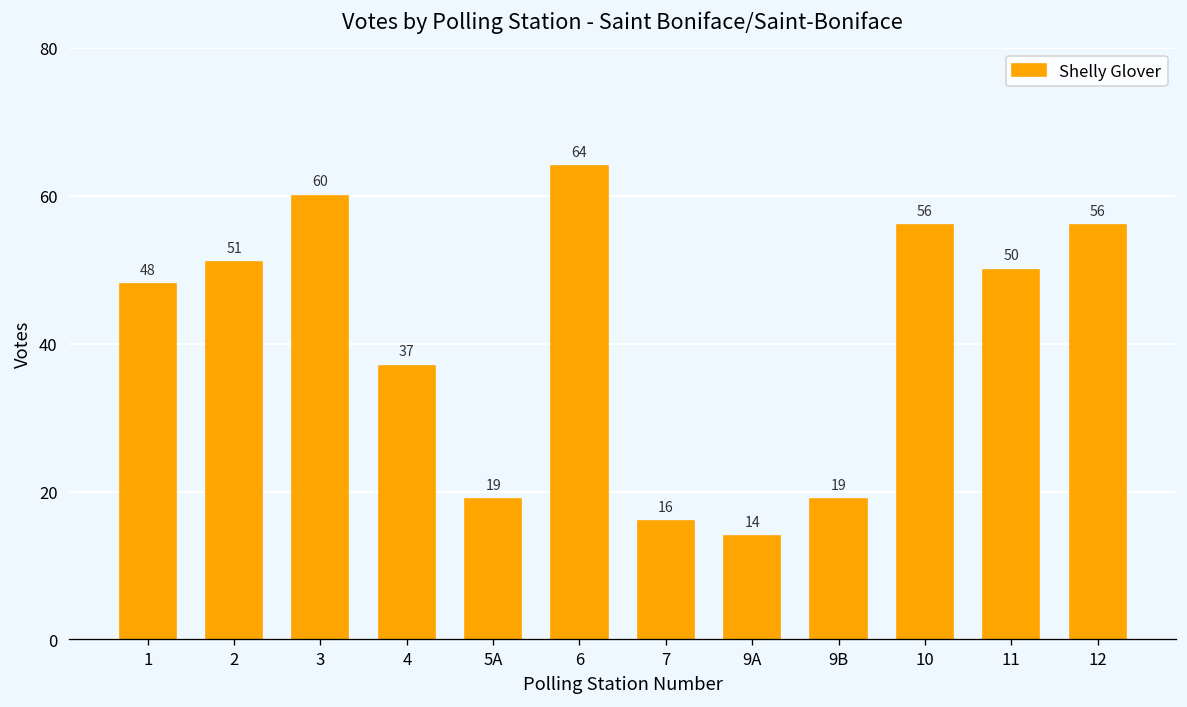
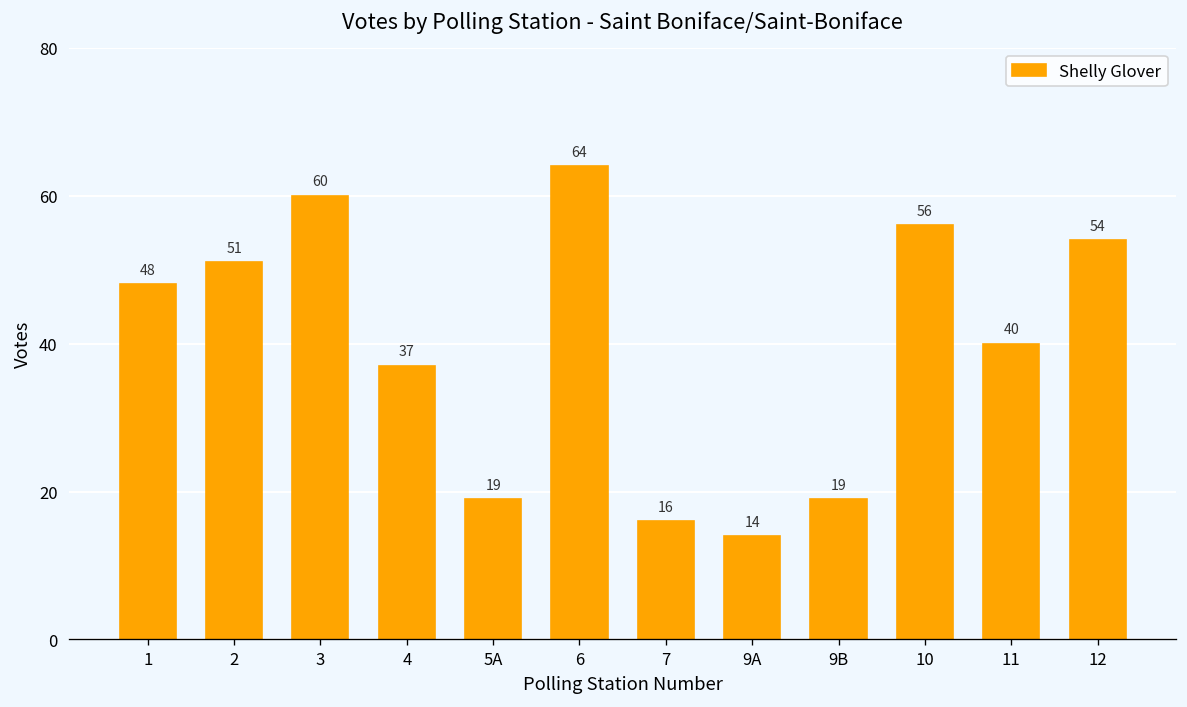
  {
    "1": 48,
    "2": 51,
    "3": 60,
    "4": 37,
    "5A": 19,
    "6": 64,
    "7": 16,
    "9A": 14,
    "9B": 19,
    "10": 56,
-   "11": 50,
-   "12": 56
+   "11": 40,
+   "12": 54
  }
